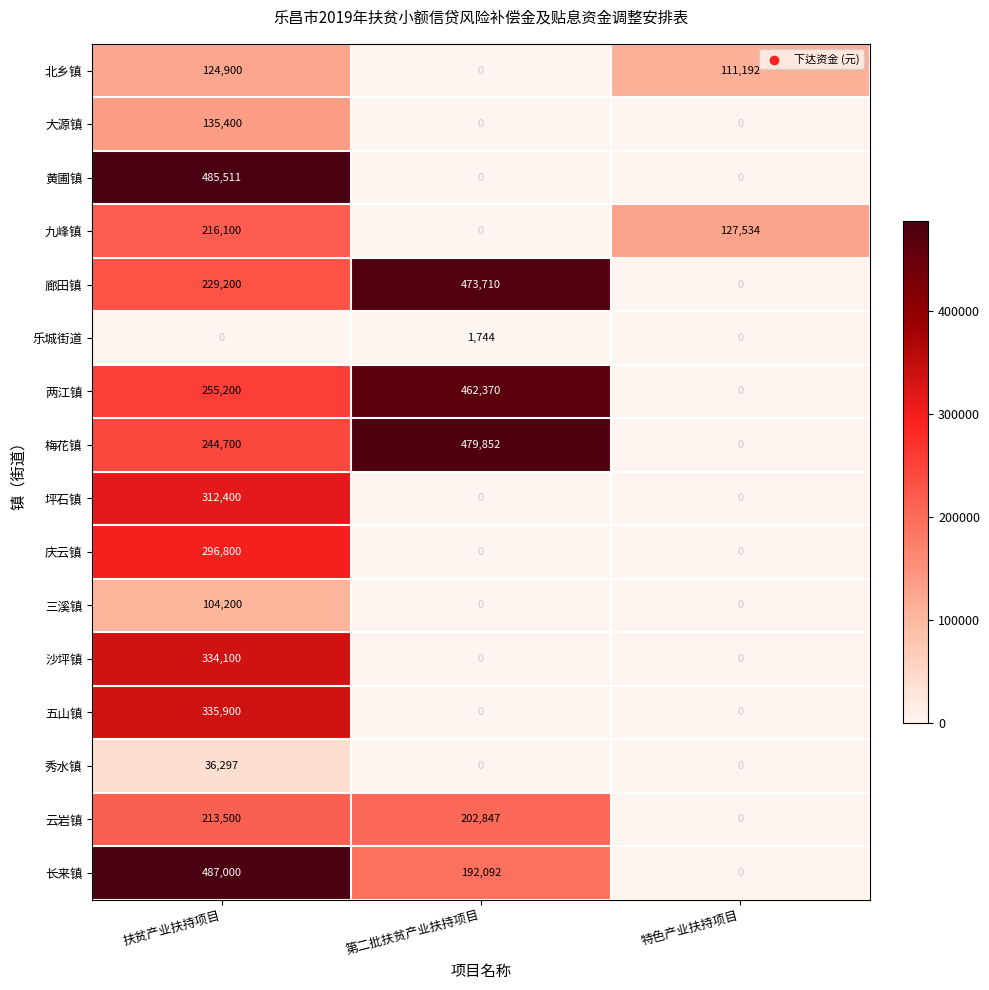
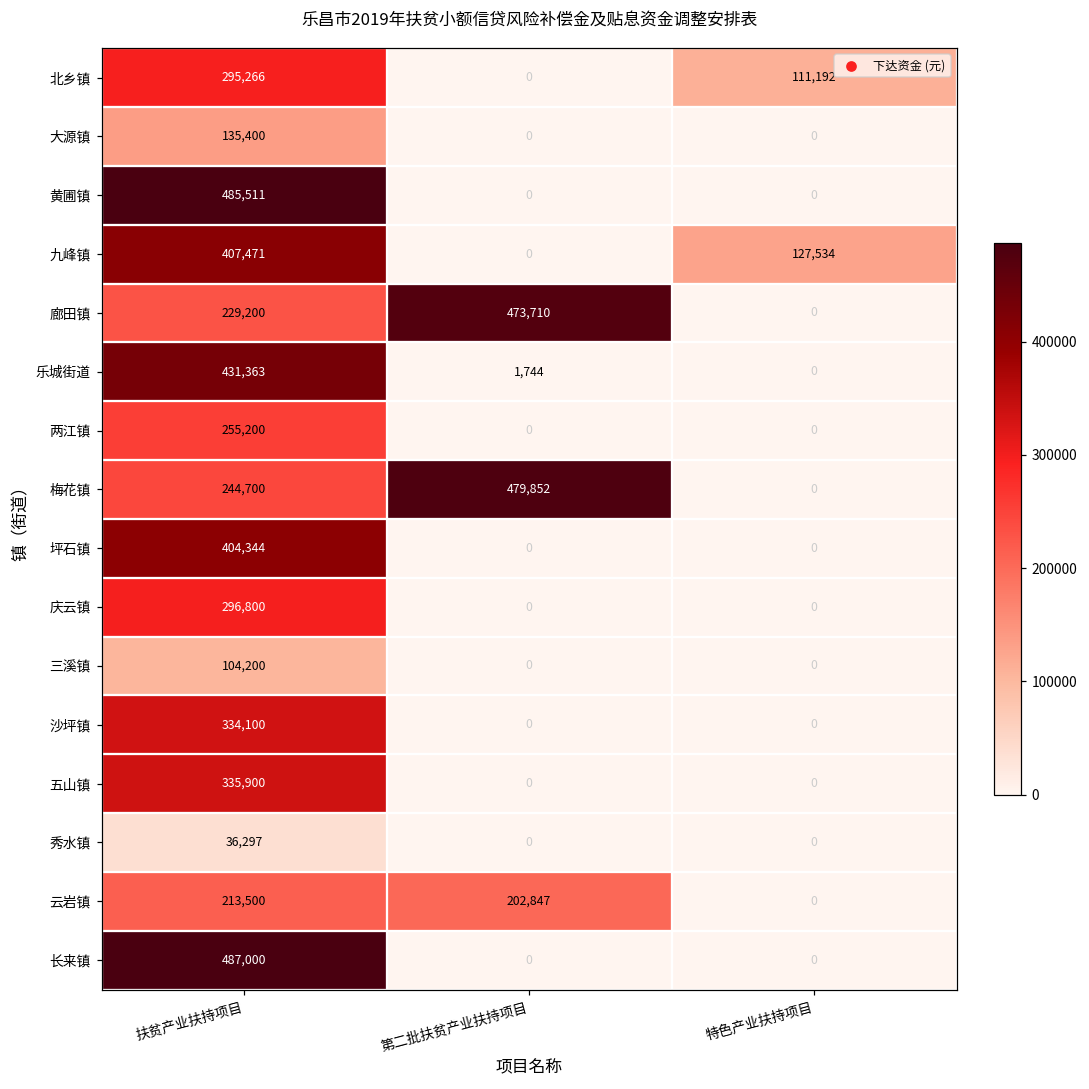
  {
    "北乡镇": {
-     "扶贫产业扶持项目": "124,900",
+     "扶贫产业扶持项目": "295,266",
      "第二批扶贫产业扶持项目": "0"
    },
    "大源镇": {
      "扶贫产业扶持项目": "135,400",
      "第二批扶贫产业扶持项目": "0",
      "特色产业扶持项目": "0"
    },
    "黄圃镇": {
      "扶贫产业扶持项目": "485,511",
      "第二批扶贫产业扶持项目": "0",
      "特色产业扶持项目": "0"
    },
    "九峰镇": {
-     "扶贫产业扶持项目": "216,100",
+     "扶贫产业扶持项目": "407,471",
      "第二批扶贫产业扶持项目": "0",
      "特色产业扶持项目": "127,534"
    },
    "廊田镇": {
      "扶贫产业扶持项目": "229,200",
      "第二批扶贫产业扶持项目": "473,710",
      "特色产业扶持项目": "0"
    },
    "乐城街道": {
-     "扶贫产业扶持项目": "0",
+     "扶贫产业扶持项目": "431,363",
      "第二批扶贫产业扶持项目": "1,744",
      "特色产业扶持项目": "0"
    },
    "两江镇": {
      "扶贫产业扶持项目": "255,200",
-     "第二批扶贫产业扶持项目": "462,370",
+     "第二批扶贫产业扶持项目": "0",
      "特色产业扶持项目": "0"
    },
    "梅花镇": {
      "扶贫产业扶持项目": "244,700",
      "第二批扶贫产业扶持项目": "479,852",
      "特色产业扶持项目": "0"
    },
    "坪石镇": {
-     "扶贫产业扶持项目": "312,400",
+     "扶贫产业扶持项目": "404,344",
      "第二批扶贫产业扶持项目": "0",
      "特色产业扶持项目": "0"
    },
    "庆云镇": {
      "扶贫产业扶持项目": "296,800",
      "第二批扶贫产业扶持项目": "0",
      "特色产业扶持项目": "0"
    },
    "三溪镇": {
      "扶贫产业扶持项目": "104,200",
      "第二批扶贫产业扶持项目": "0",
      "特色产业扶持项目": "0"
    },
    "沙坪镇": {
      "扶贫产业扶持项目": "334,100",
      "第二批扶贫产业扶持项目": "0",
      "特色产业扶持项目": "0"
    },
    "五山镇": {
      "扶贫产业扶持项目": "335,900",
      "第二批扶贫产业扶持项目": "0",
      "特色产业扶持项目": "0"
    },
    "秀水镇": {
      "扶贫产业扶持项目": "36,297",
      "第二批扶贫产业扶持项目": "0",
      "特色产业扶持项目": "0"
    },
    "云岩镇": {
      "扶贫产业扶持项目": "213,500",
      "第二批扶贫产业扶持项目": "202,847",
      "特色产业扶持项目": "0"
    },
    "长来镇": {
      "扶贫产业扶持项目": "487,000",
-     "第二批扶贫产业扶持项目": "192,092",
+     "第二批扶贫产业扶持项目": "0",
      "特色产业扶持项目": "0"
    }
  }
